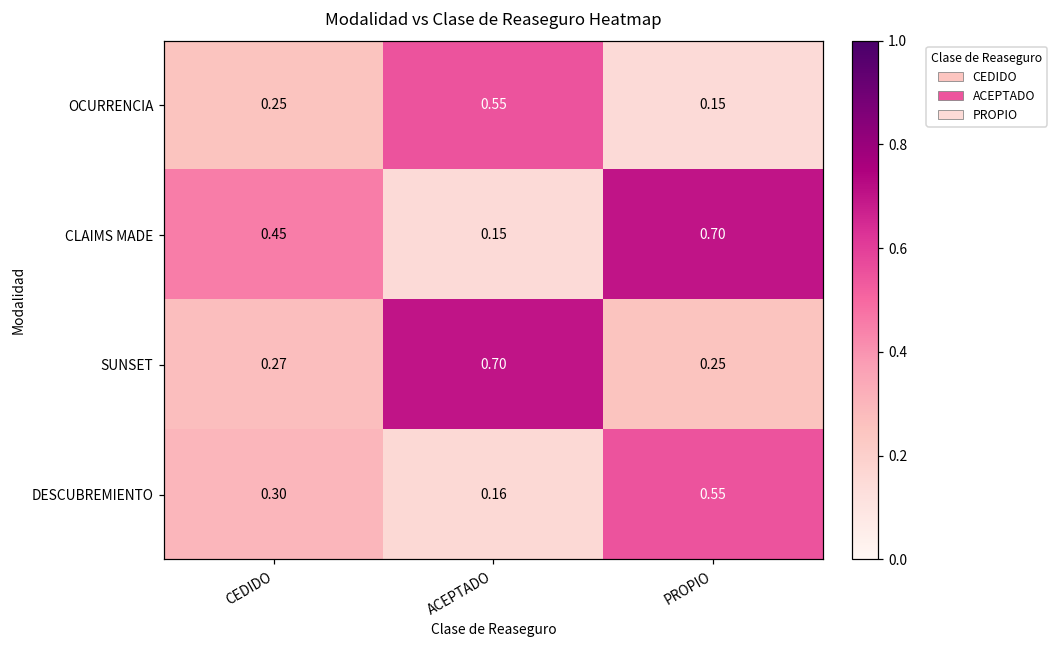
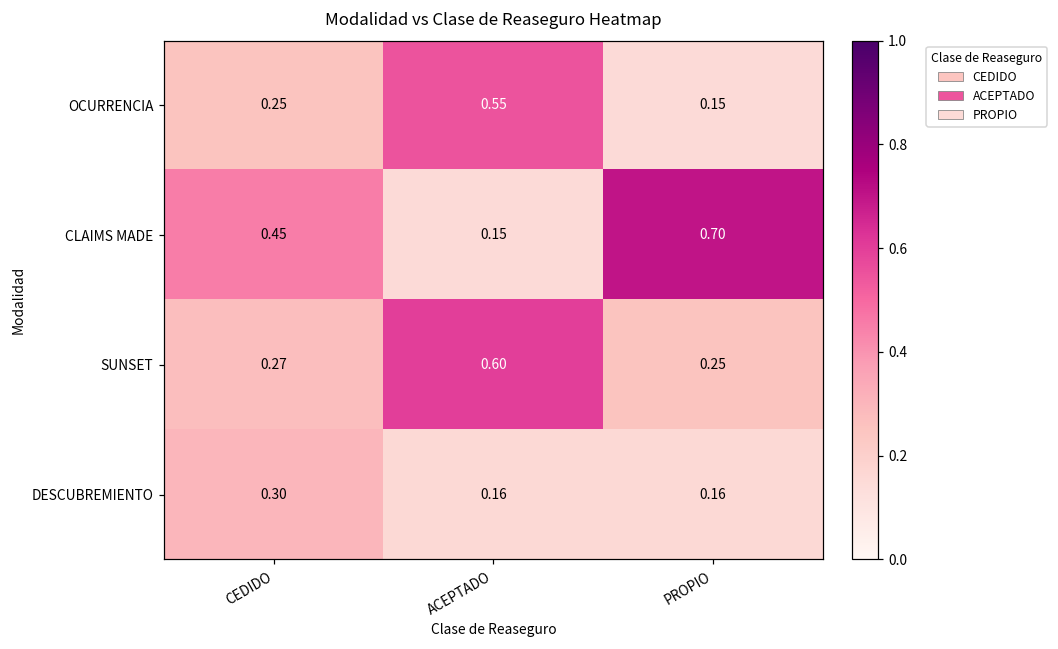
  {
    "OCURRENCIA": {
      "CEDIDO": 0.25,
      "ACEPTADO": 0.55,
      "PROPIO": 0.15
    },
    "CLAIMS MADE": {
      "CEDIDO": 0.45,
      "ACEPTADO": 0.15,
      "PROPIO": 0.70
    },
    "SUNSET": {
      "CEDIDO": 0.27,
-     "ACEPTADO": 0.70,
+     "ACEPTADO": 0.60,
      "PROPIO": 0.25
    },
    "DESCUBREMIENTO": {
      "CEDIDO": 0.30,
      "ACEPTADO": 0.16,
-     "PROPIO": 0.55
+     "PROPIO": 0.16
    }
  }
